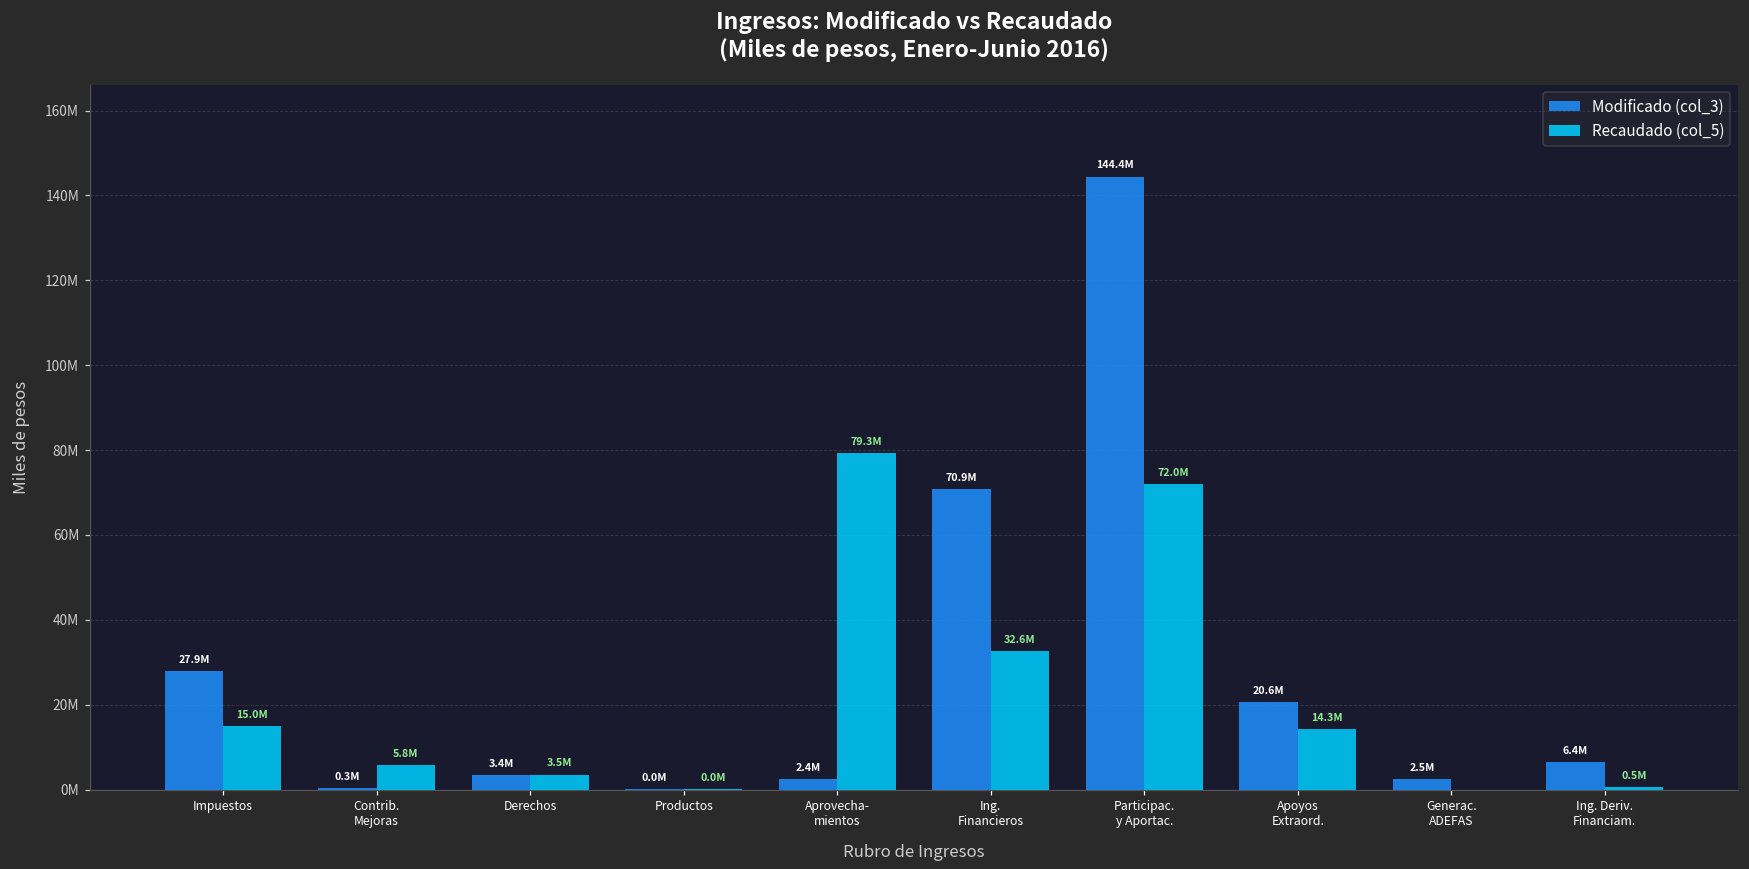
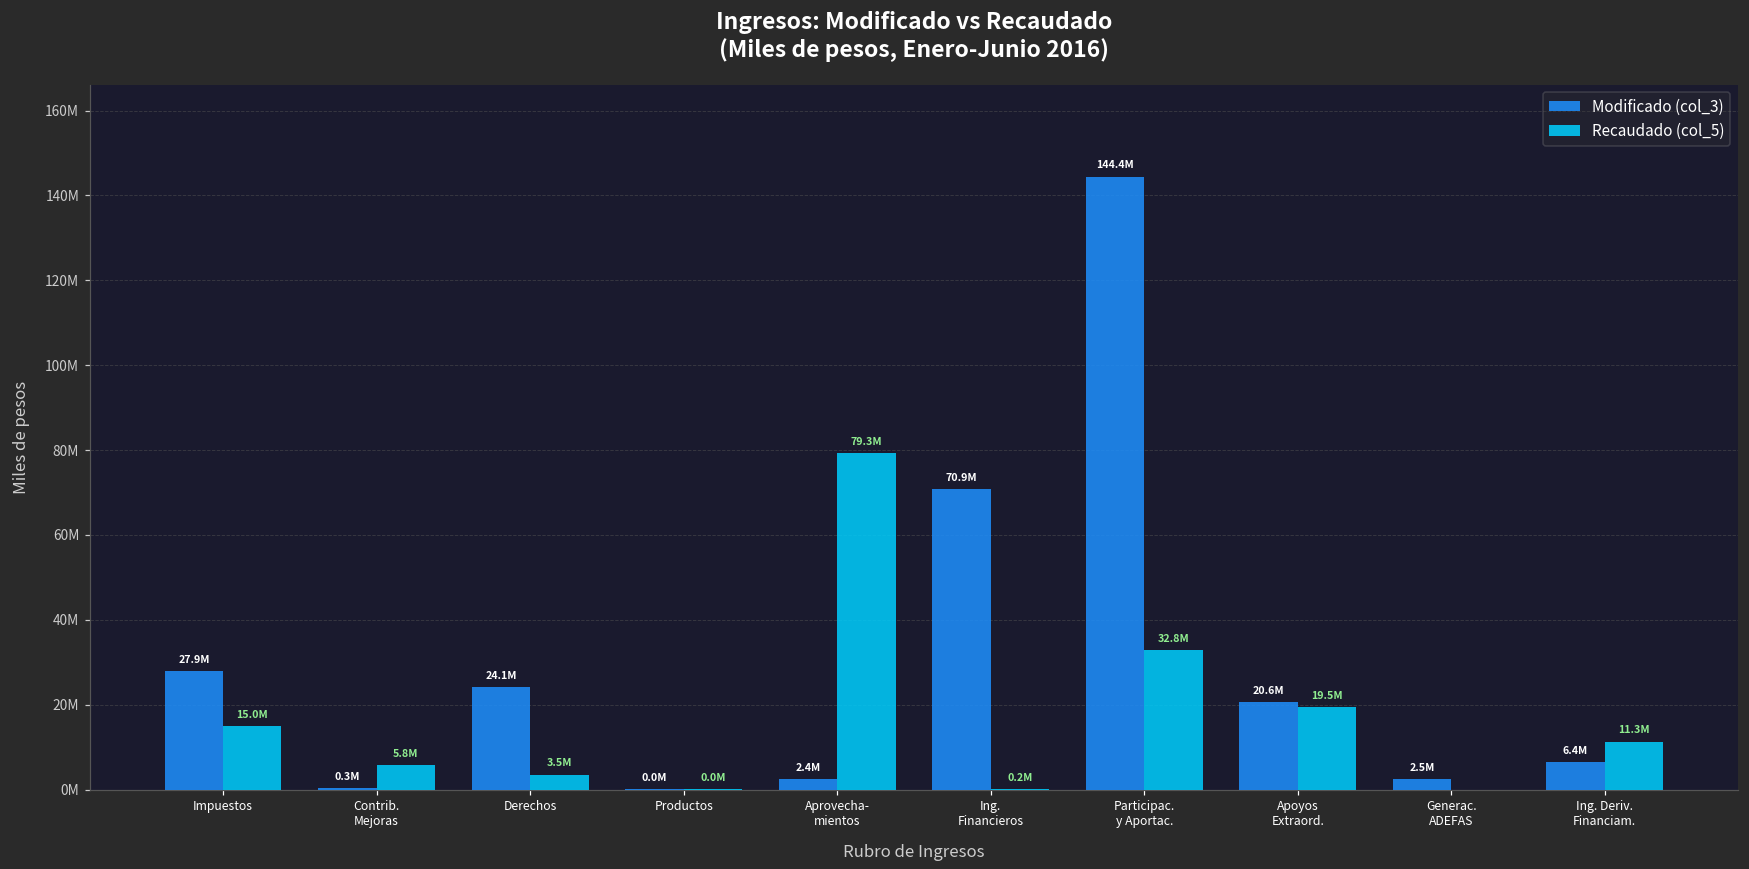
  {
    "Modificado (col_3)": {
      "Impuestos": "27.9M",
      "Contrib. Mejoras": "0.3M",
-     "Derechos": "3.4M",
+     "Derechos": "24.1M",
      "Aprovecha- mientos": "2.4M",
      "Ing. Financieros": "70.9M",
      "Participac. y Aportac.": "144.4M",
      "Apoyos Extraord.": "20.6M",
      "Generac. ADEFAS": "2.5M",
      "Ing. Deriv. Financiam.": "6.4M"
    },
    "Recaudado (col_5)": {
      "Impuestos": "15.0M",
      "Contrib. Mejoras": "5.8M",
      "Derechos": "3.5M",
      "Aprovecha- mientos": "79.3M",
-     "Ing. Financieros": "32.6M",
-     "Participac. y Aportac.": "72.0M",
-     "Apoyos Extraord.": "14.3M",
-     "Ing. Deriv. Financiam.": "0.5M"
+     "Ing. Financieros": "0.2M",
+     "Participac. y Aportac.": "32.8M",
+     "Apoyos Extraord.": "19.5M",
+     "Ing. Deriv. Financiam.": "11.3M"
    }
  }
